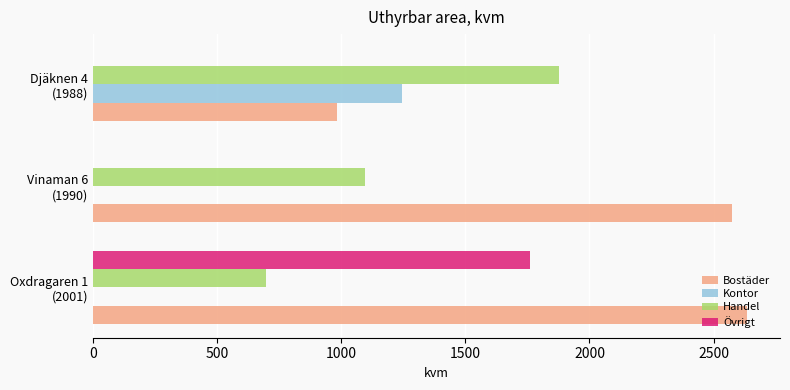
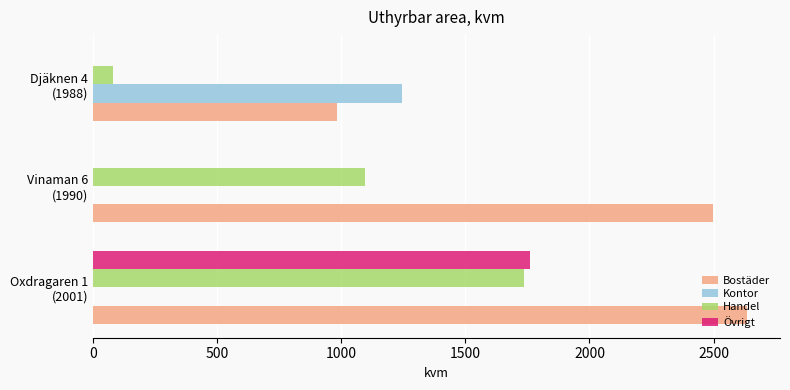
  {
    "Bostäder": {
      "Djäknen 4 (1988)": 980,
-     "Vinaman 6 (1990)": 2570,
+     "Vinaman 6 (1990)": 2500,
      "Oxdragaren 1 (2001)": 2640
    },
    "Kontor": {
      "Djäknen 4 (1988)": 1250,
      "Vinaman 6 (1990)": 0,
      "Oxdragaren 1 (2001)": 0
    },
    "Handel": {
-     "Djäknen 4 (1988)": 1880,
+     "Djäknen 4 (1988)": 80,
      "Vinaman 6 (1990)": 1100,
-     "Oxdragaren 1 (2001)": 700
+     "Oxdragaren 1 (2001)": 1740
    },
    "Övrigt": {
      "Djäknen 4 (1988)": 0,
      "Vinaman 6 (1990)": 0,
      "Oxdragaren 1 (2001)": 1760
    }
  }
